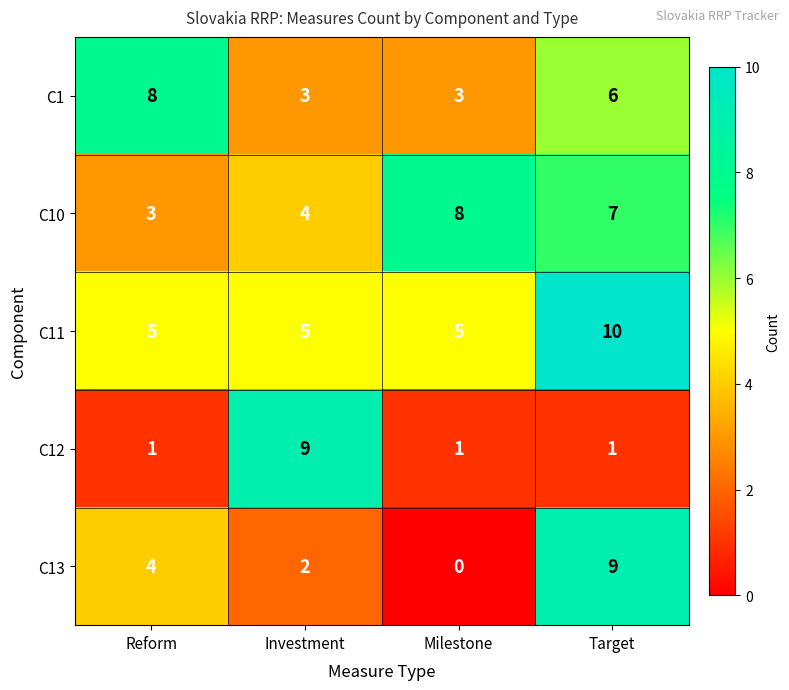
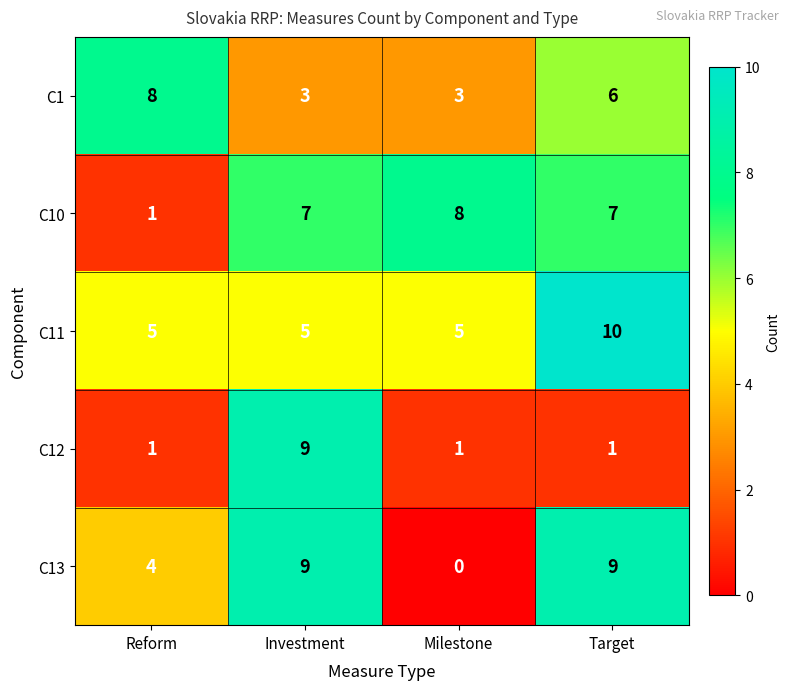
  {
    "C1": {
      "Reform": 8,
      "Investment": 3,
      "Milestone": 3,
      "Target": 6
    },
    "C10": {
-     "Reform": 3,
-     "Investment": 4,
+     "Reform": 1,
+     "Investment": 7,
      "Milestone": 8,
      "Target": 7
    },
    "C11": {
      "Reform": 5,
      "Investment": 5,
      "Milestone": 5,
      "Target": 10
    },
    "C12": {
      "Reform": 1,
      "Investment": 9,
      "Milestone": 1,
      "Target": 1
    },
    "C13": {
      "Reform": 4,
-     "Investment": 2,
+     "Investment": 9,
      "Milestone": 0,
      "Target": 9
    }
  }
